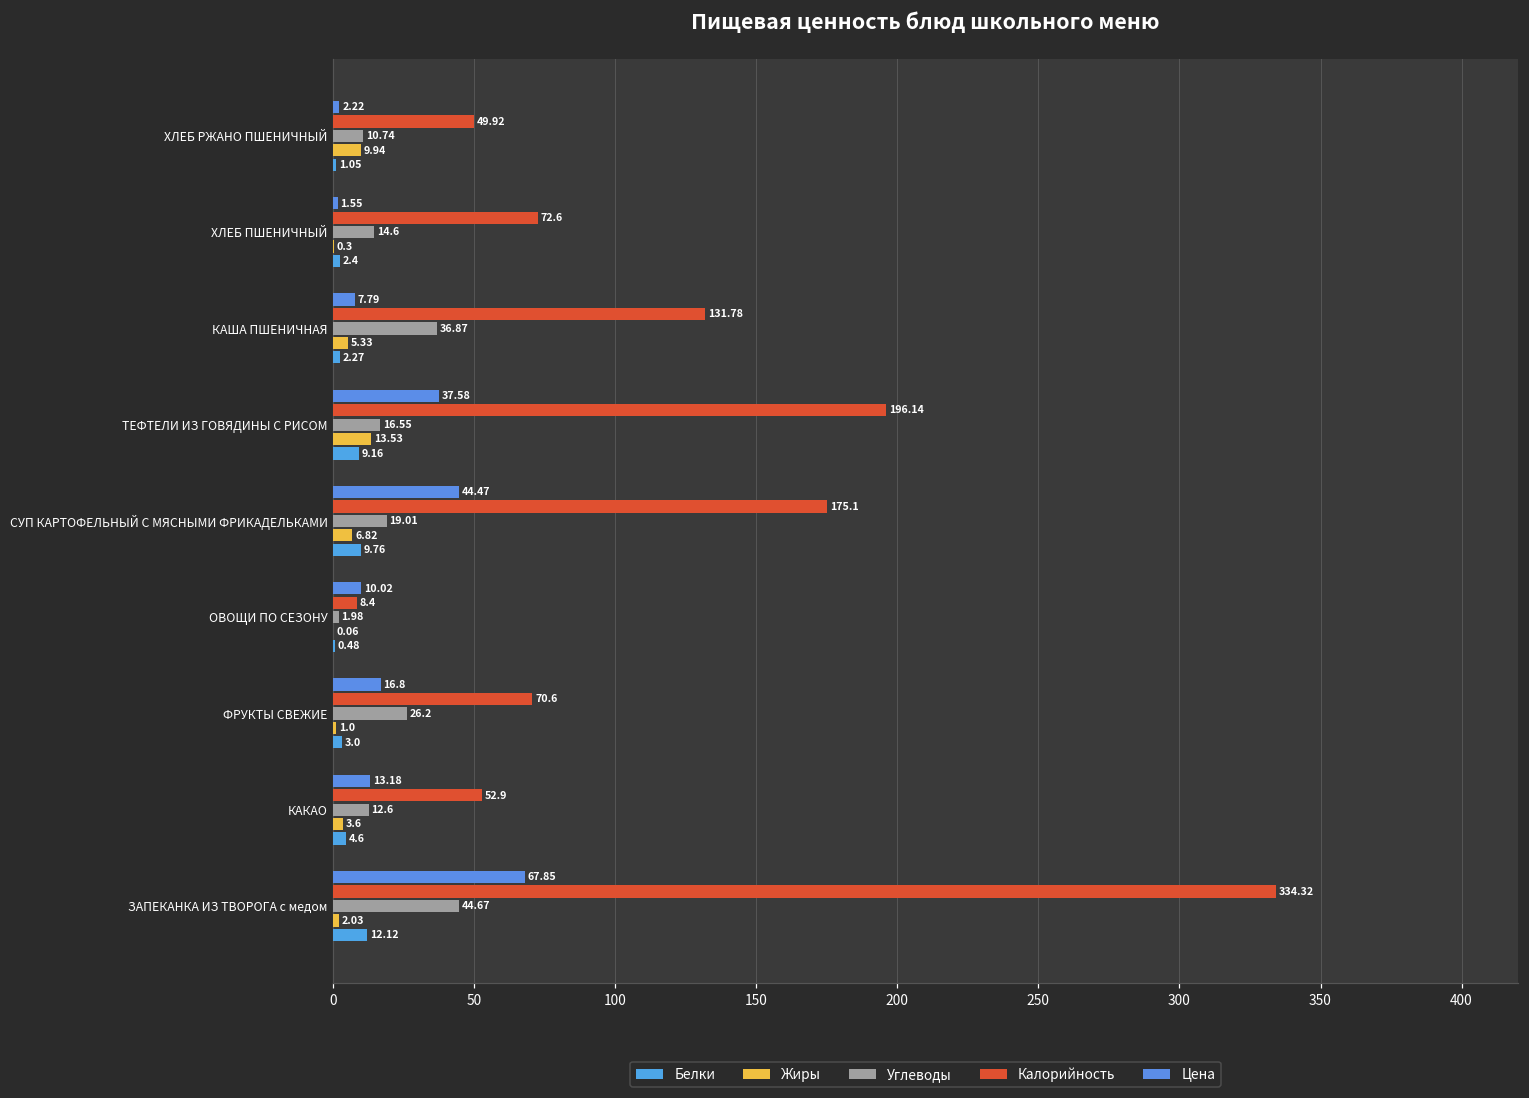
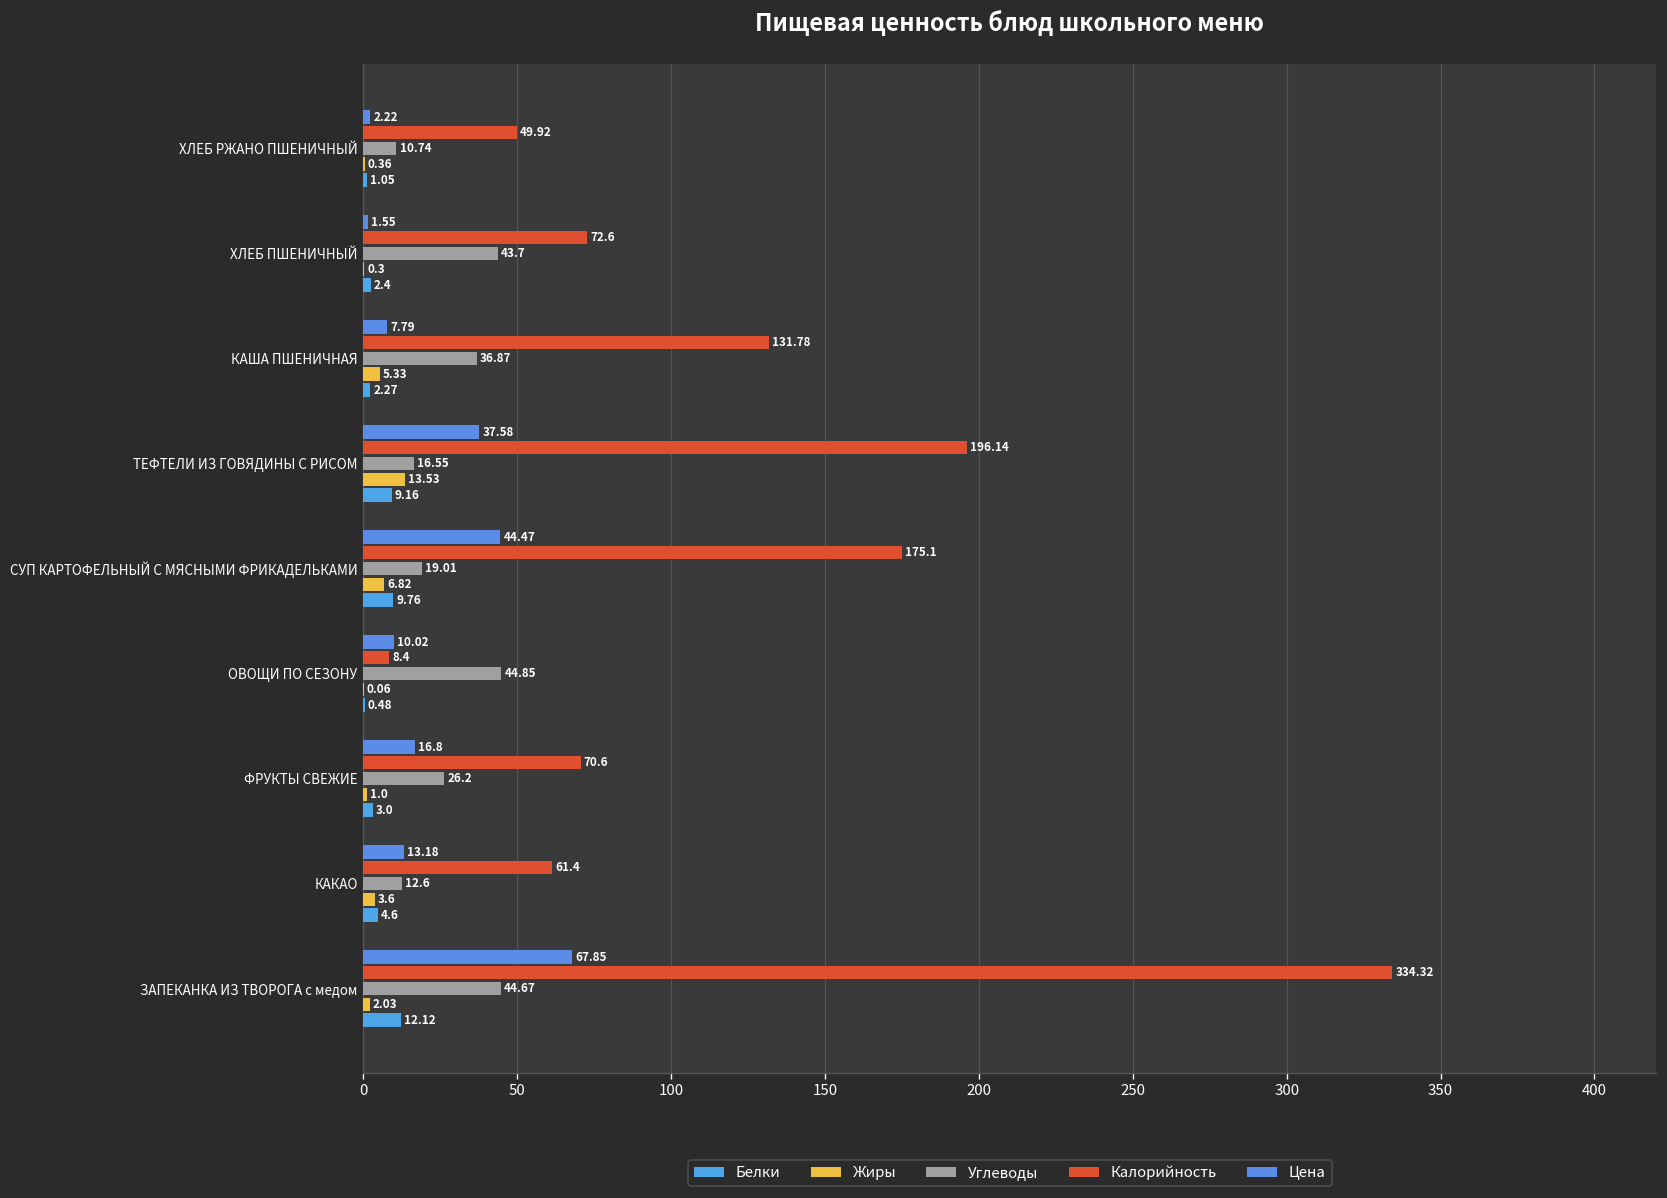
  {
    "Жиры": {
-     "ХЛЕБ РЖАНО ПШЕНИЧНЫЙ": 9.94,
+     "ХЛЕБ РЖАНО ПШЕНИЧНЫЙ": 0.36,
      "ХЛЕБ ПШЕНИЧНЫЙ": 0.3,
      "КАША ПШЕНИЧНАЯ": 5.33,
      "ТЕФТЕЛИ ИЗ ГОВЯДИНЫ С РИСОМ": 13.53,
      "СУП КАРТОФЕЛЬНЫЙ С МЯСНЫМИ ФРИКАДЕЛЬКАМИ": 6.82,
      "ОВОЩИ ПО СЕЗОНУ": 0.06,
      "ФРУКТЫ СВЕЖИЕ": 1.0,
      "КАКАО": 3.6,
      "ЗАПЕКАНКА ИЗ ТВОРОГА с медом": 2.03
    },
    "Углеводы": {
      "ХЛЕБ РЖАНО ПШЕНИЧНЫЙ": 10.74,
-     "ХЛЕБ ПШЕНИЧНЫЙ": 14.6,
+     "ХЛЕБ ПШЕНИЧНЫЙ": 43.7,
      "КАША ПШЕНИЧНАЯ": 36.87,
      "ТЕФТЕЛИ ИЗ ГОВЯДИНЫ С РИСОМ": 16.55,
      "СУП КАРТОФЕЛЬНЫЙ С МЯСНЫМИ ФРИКАДЕЛЬКАМИ": 19.01,
-     "ОВОЩИ ПО СЕЗОНУ": 1.98,
+     "ОВОЩИ ПО СЕЗОНУ": 44.85,
      "ФРУКТЫ СВЕЖИЕ": 26.2,
      "КАКАО": 12.6,
      "ЗАПЕКАНКА ИЗ ТВОРОГА с медом": 44.67
    },
    "Калорийность": {
      "ХЛЕБ РЖАНО ПШЕНИЧНЫЙ": 49.92,
      "ХЛЕБ ПШЕНИЧНЫЙ": 72.6,
      "КАША ПШЕНИЧНАЯ": 131.78,
      "ТЕФТЕЛИ ИЗ ГОВЯДИНЫ С РИСОМ": 196.14,
      "СУП КАРТОФЕЛЬНЫЙ С МЯСНЫМИ ФРИКАДЕЛЬКАМИ": 175.1,
      "ОВОЩИ ПО СЕЗОНУ": 8.4,
      "ФРУКТЫ СВЕЖИЕ": 70.6,
-     "КАКАО": 52.9,
+     "КАКАО": 61.4,
      "ЗАПЕКАНКА ИЗ ТВОРОГА с медом": 334.32
    }
  }
